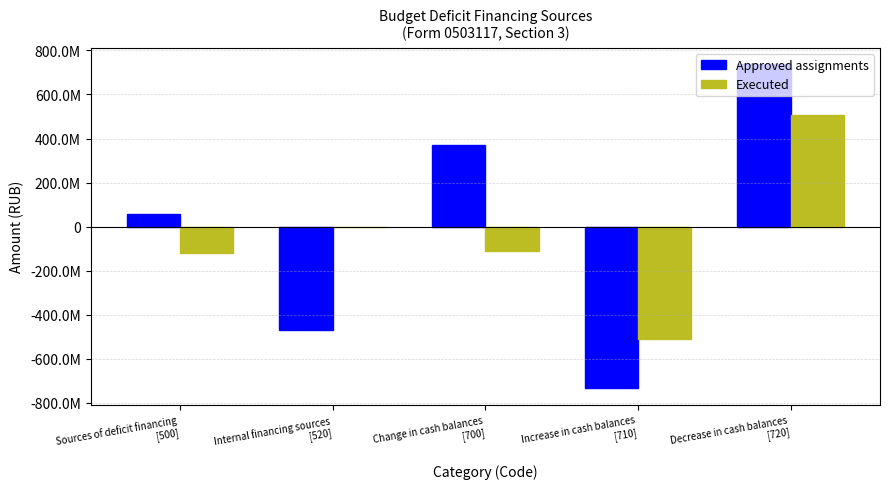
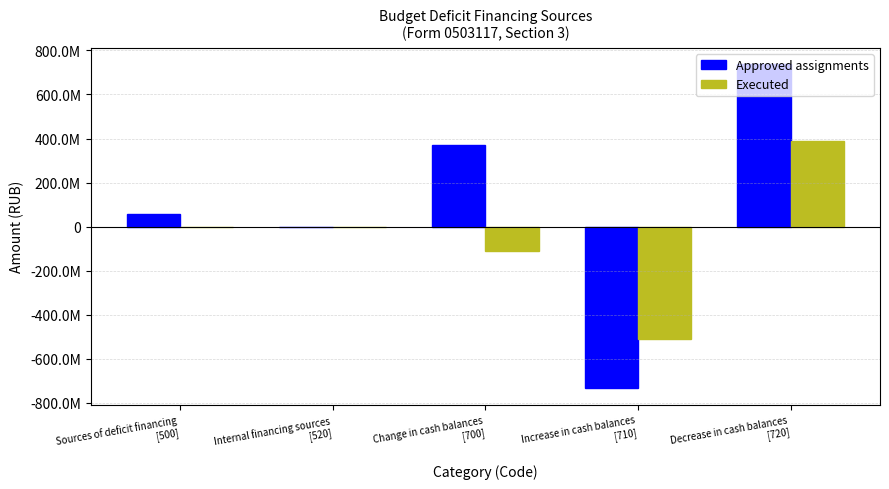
  {
    "Approved assignments": {
      "Sources of deficit financing [500]": 60000000,
-     "Internal financing sources [520]": -470000000,
+     "Internal financing sources [520]": 0,
      "Change in cash balances [700]": 370000000,
      "Increase in cash balances [710]": -740000000
    },
    "Executed": {
-     "Sources of deficit financing [500]": -120000000,
+     "Sources of deficit financing [500]": 0,
      "Internal financing sources [520]": 0,
      "Change in cash balances [700]": -110000000,
      "Increase in cash balances [710]": -510000000,
-     "Decrease in cash balances [720]": 510000000
+     "Decrease in cash balances [720]": 390000000
    }
  }
